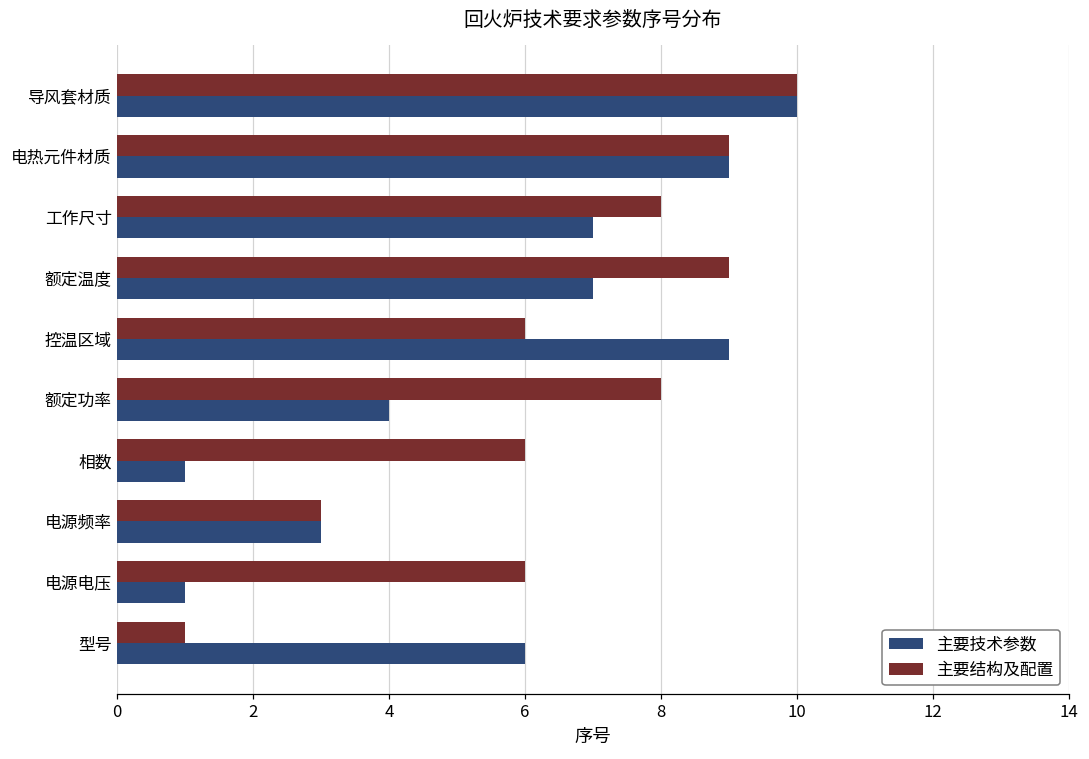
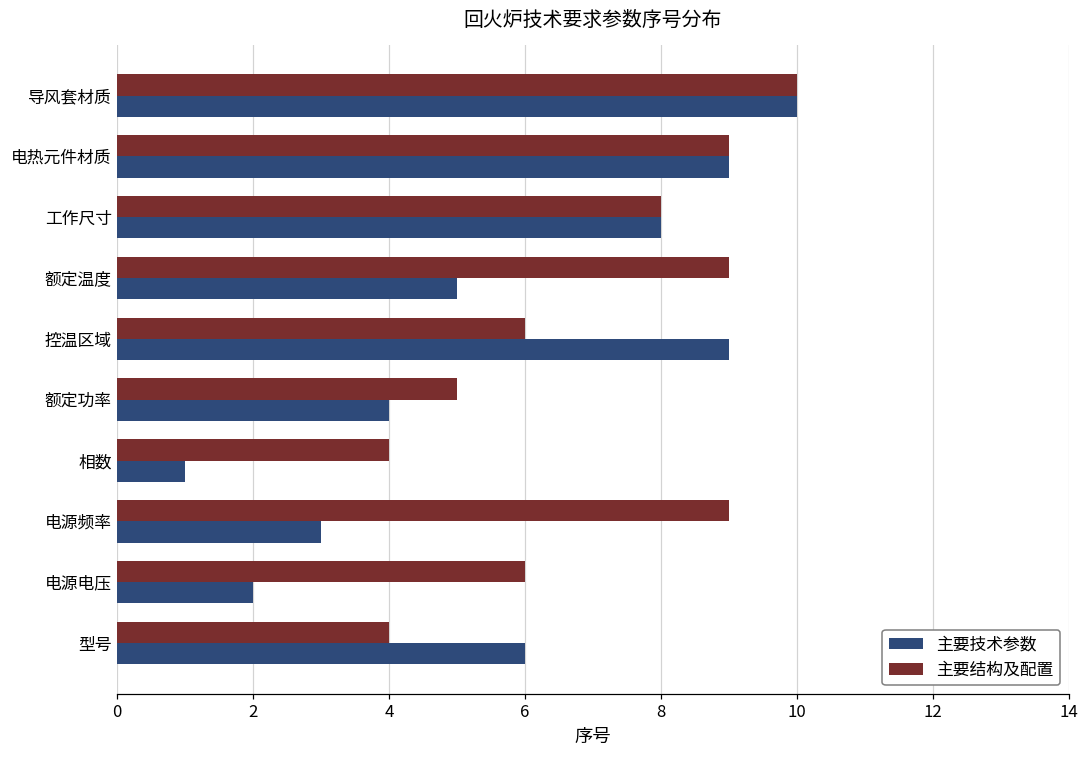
  {
    "主要技术参数": {
      "导风套材质": 10,
      "电热元件材质": 9,
-     "工作尺寸": 7,
-     "额定温度": 7,
+     "工作尺寸": 8,
+     "额定温度": 5,
      "控温区域": 9,
      "额定功率": 4,
      "相数": 1,
      "电源频率": 3,
-     "电源电压": 1,
+     "电源电压": 2,
      "型号": 6
    },
    "主要结构及配置": {
      "导风套材质": 10,
      "电热元件材质": 9,
      "工作尺寸": 8,
      "额定温度": 9,
      "控温区域": 6,
-     "额定功率": 8,
-     "相数": 6,
-     "电源频率": 3,
+     "额定功率": 5,
+     "相数": 4,
+     "电源频率": 9,
      "电源电压": 6,
-     "型号": 1
+     "型号": 4
    }
  }
